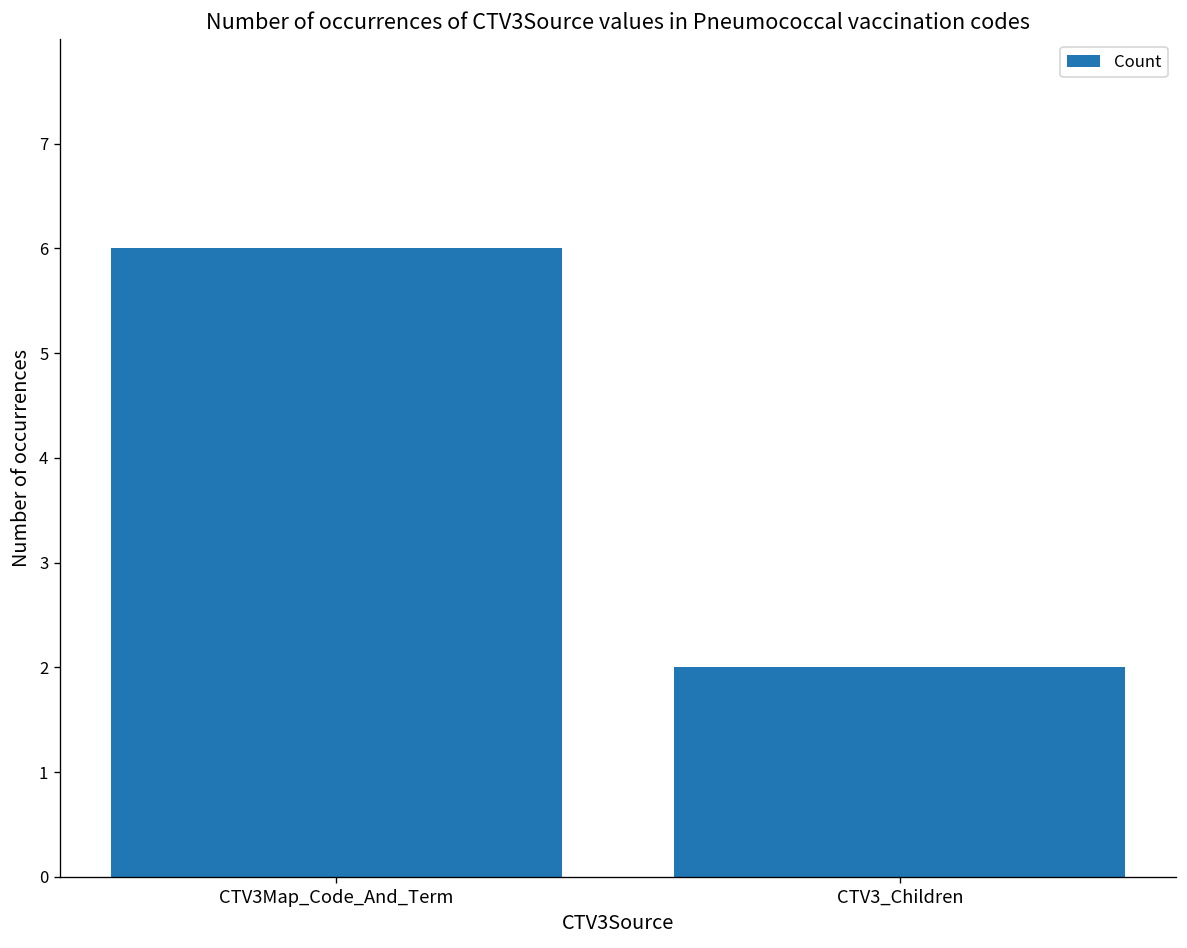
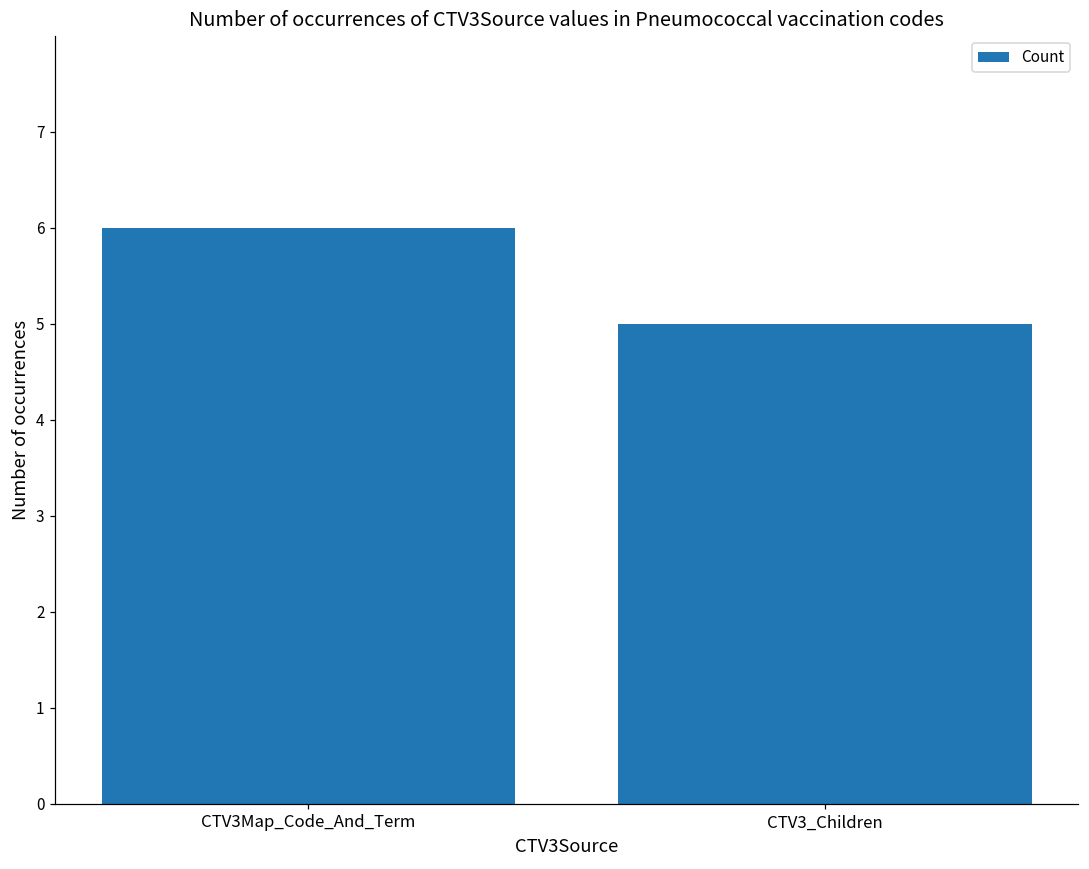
  {
    "CTV3Map_Code_And_Term": 6,
-   "CTV3_Children": 2
+   "CTV3_Children": 5
  }
